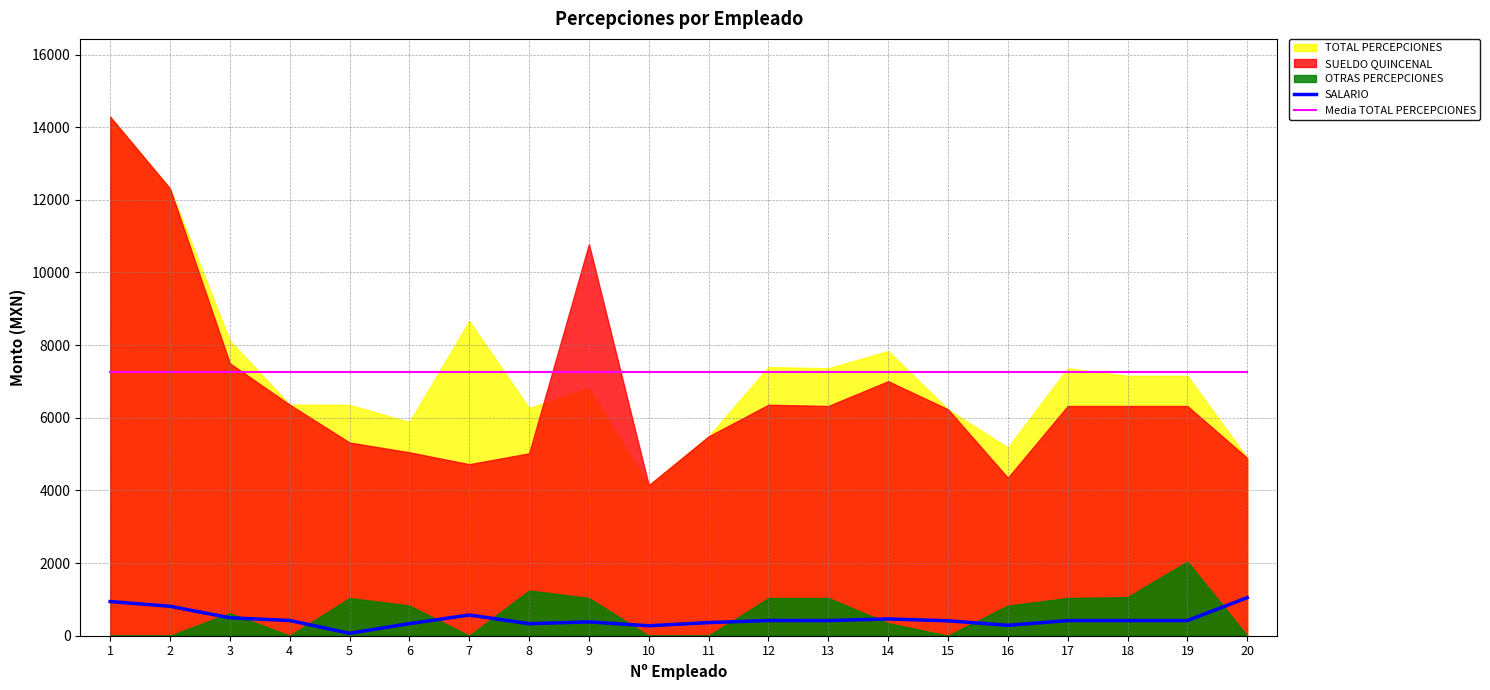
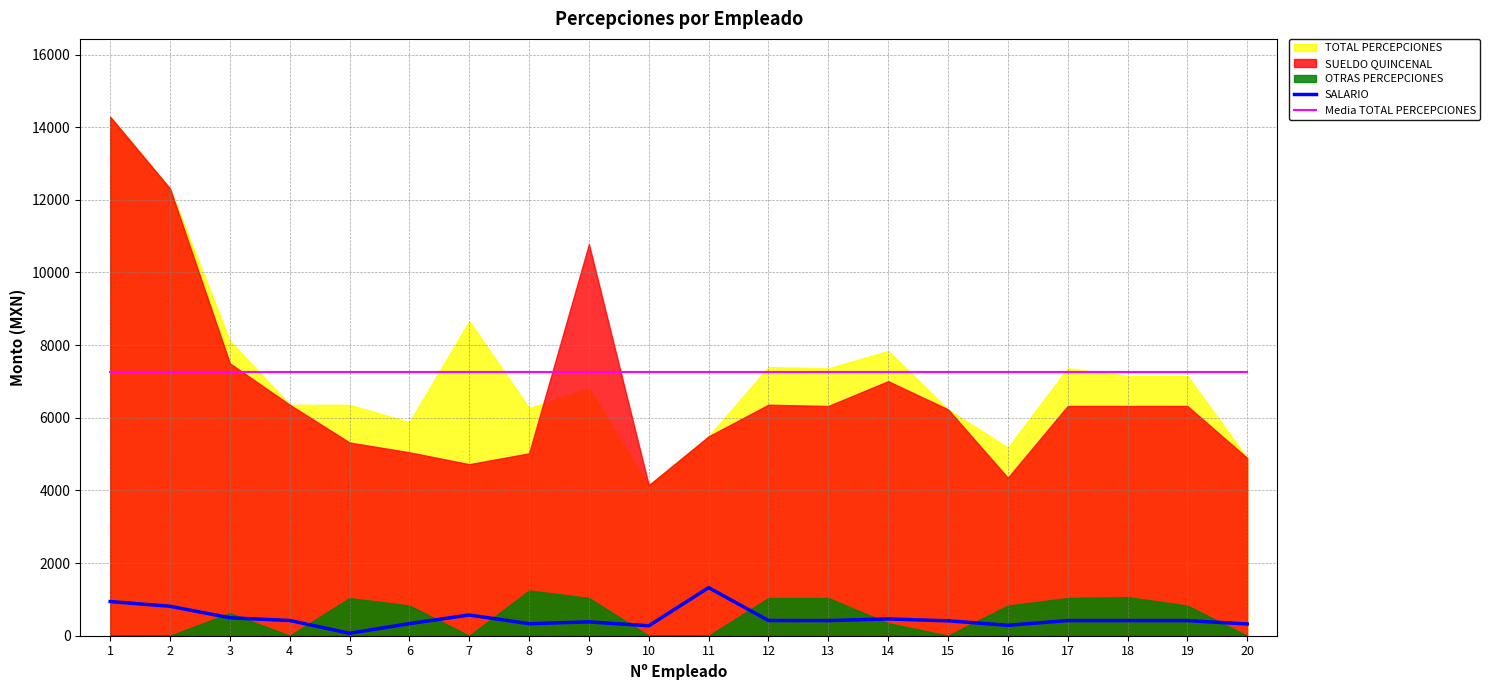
  {
    "SALARIO": {
      "1": 900,
      "2": 800,
      "3": 500,
      "4": 400,
      "5": 100,
      "6": 300,
      "7": 600,
      "8": 300,
      "9": 400,
      "10": 300,
-     "11": 400,
+     "11": 1300,
      "12": 400,
      "13": 400,
      "14": 500,
      "15": 400,
      "16": 300,
      "17": 400,
      "18": 400,
      "19": 400,
-     "20": 1000
+     "20": 300
    },
    "TOTAL PERCEPCIONES": {
      "3": 8100,
      "5": 6400,
      "6": 5900,
      "7": 8700,
      "8": 6300,
      "9": 6800,
      "12": 7400,
      "13": 7400,
      "14": 7800,
      "16": 5200,
      "17": 7400,
      "18": 7200,
      "19": 7200
    },
    "Media TOTAL PERCEPCIONES": {
      "1": 7300,
      "2": 7300,
      "3": 7300,
      "4": 7300,
      "5": 7300,
      "6": 7300,
      "7": 7300,
      "8": 7300,
      "9": 7300,
      "10": 7300,
      "11": 7300,
      "12": 7300,
      "13": 7300,
      "14": 7300,
      "15": 7300,
      "16": 7300,
      "17": 7300,
      "18": 7300,
      "19": 7300,
      "20": 7300
    },
    "SUELDO QUINCENAL": {
      "3": 7500,
      "5": 5300,
      "6": 5000,
      "7": 4700,
      "8": 5000,
      "9": 10800,
      "12": 6400,
      "13": 6300,
      "14": 7000,
      "16": 4300,
      "17": 6300,
      "18": 6300,
      "19": 6300
    },
    "OTRAS PERCEPCIONES": {
      "1": 0,
      "2": 0,
      "3": 600,
      "4": 0,
      "5": 1000,
      "6": 800,
      "7": 0,
      "8": 1200,
      "9": 1000,
      "10": 0,
      "11": 0,
      "12": 1000,
      "13": 1000,
      "14": 300,
      "15": 0,
      "16": 800,
      "17": 1000,
      "18": 1100,
-     "19": 2000,
+     "19": 800,
      "20": 0
    }
  }
